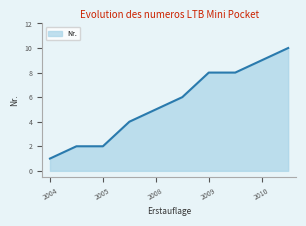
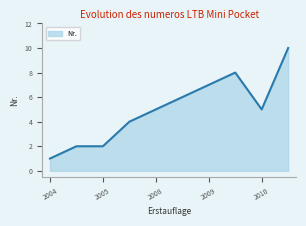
  {
    "2004": 1,
    "2005": 2,
    "2008": 5,
-   "2009": 8,
-   "2010": 9
+   "2009": 7,
+   "2010": 5
  }
